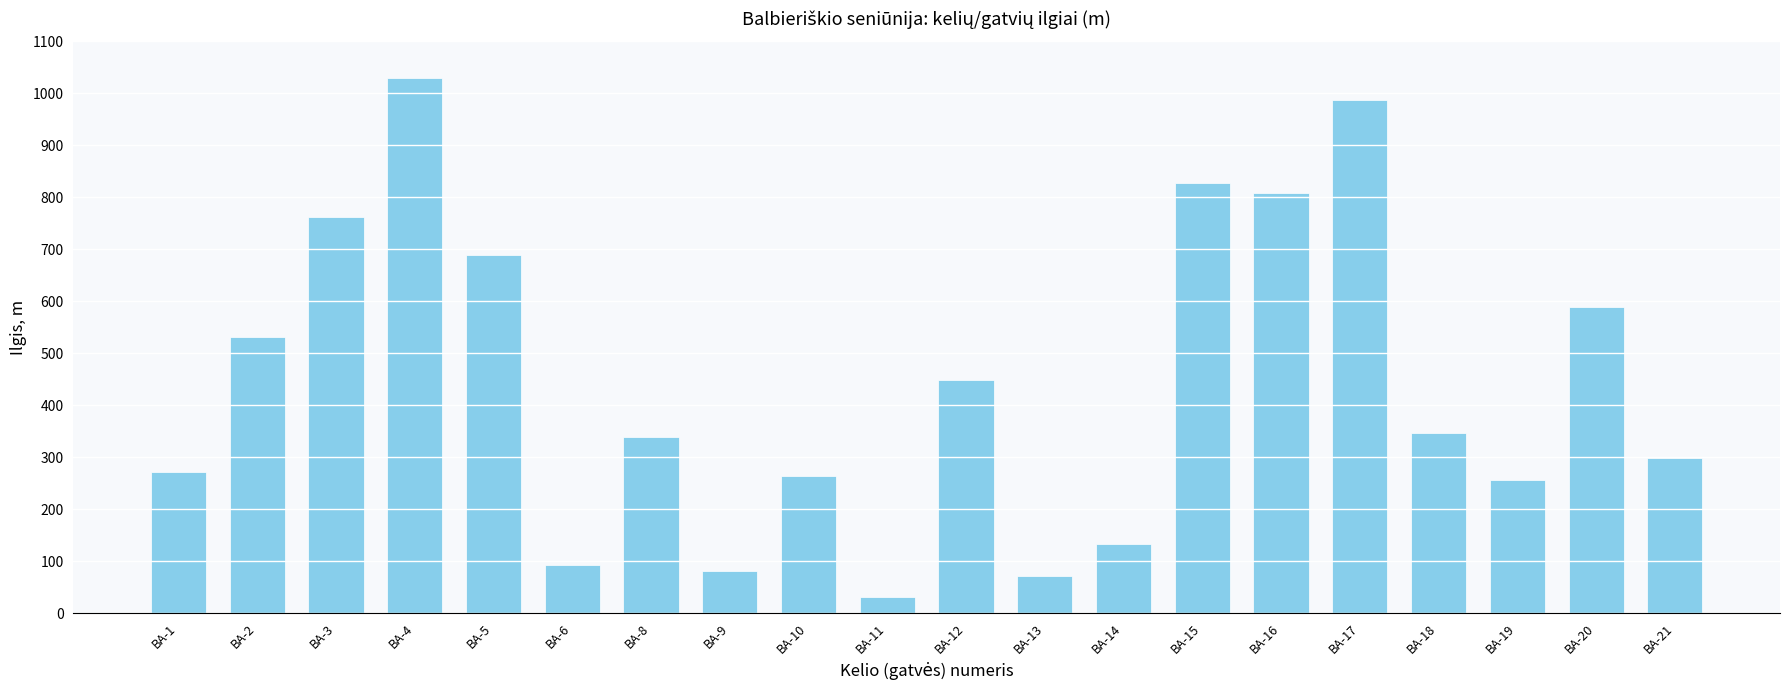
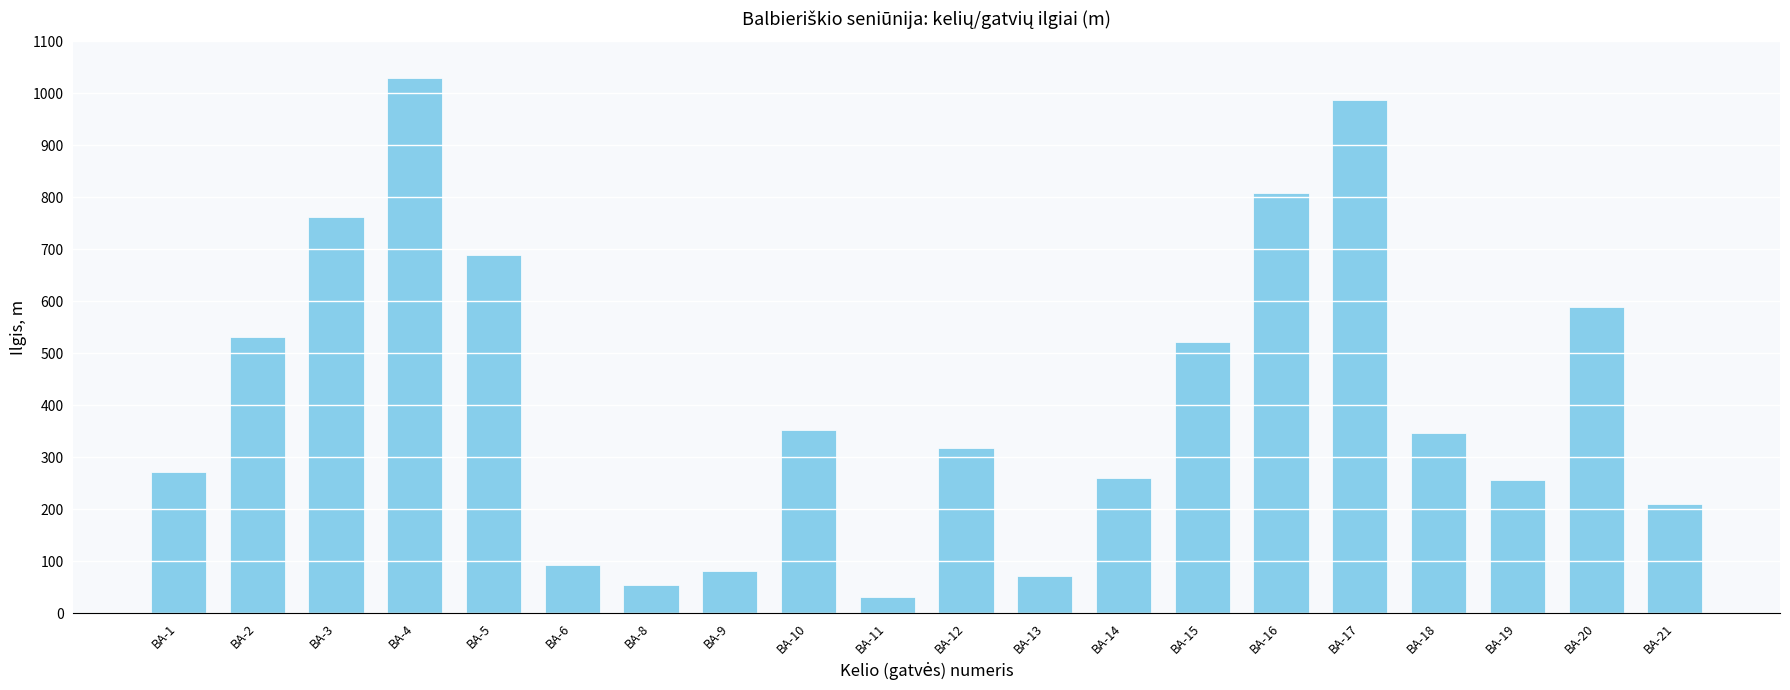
  {
    "BA-1": 270,
    "BA-2": 530,
    "BA-3": 760,
    "BA-4": 1030,
    "BA-5": 690,
    "BA-6": 90,
-   "BA-8": 340,
+   "BA-8": 60,
    "BA-9": 80,
-   "BA-10": 270,
+   "BA-10": 350,
    "BA-11": 30,
-   "BA-12": 450,
+   "BA-12": 320,
    "BA-13": 70,
-   "BA-14": 130,
-   "BA-15": 830,
+   "BA-14": 260,
+   "BA-15": 520,
    "BA-16": 810,
    "BA-17": 990,
    "BA-18": 350,
    "BA-19": 260,
    "BA-20": 590,
-   "BA-21": 300
+   "BA-21": 210
  }
